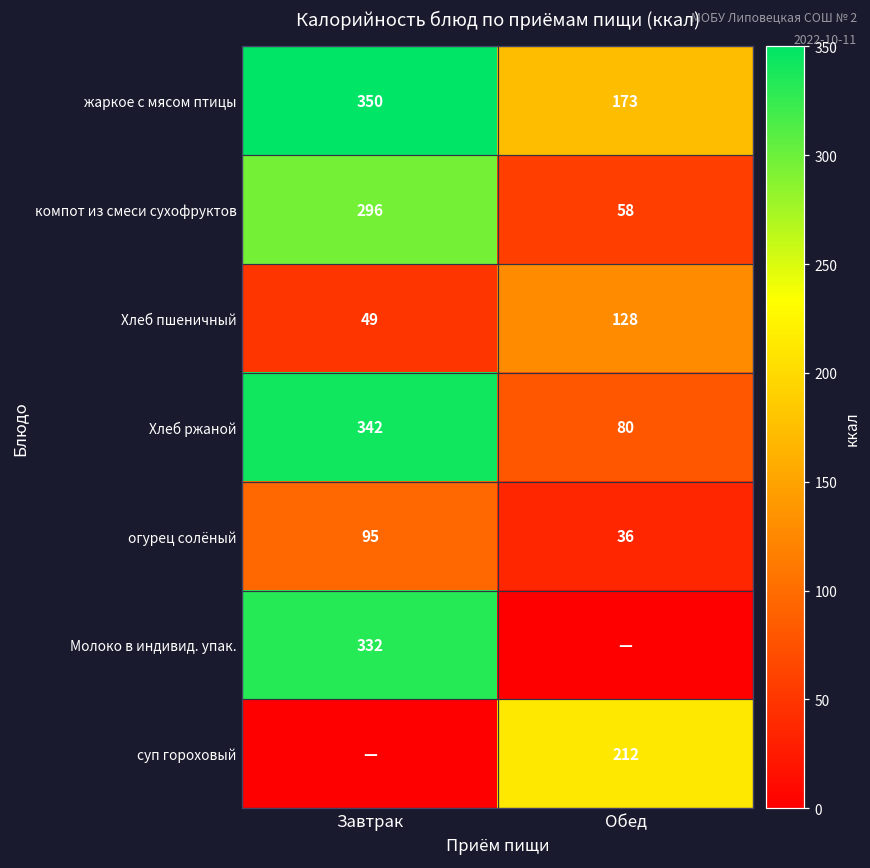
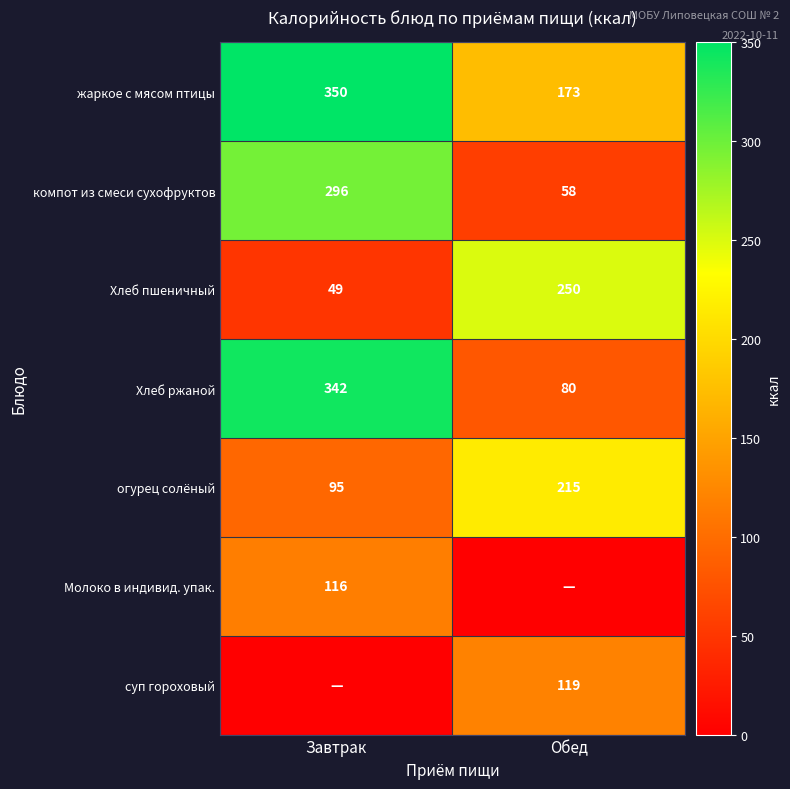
  {
    "жаркое с мясом птицы": {
      "Завтрак": 350,
      "Обед": 173
    },
    "компот из смеси сухофруктов": {
      "Завтрак": 296,
      "Обед": 58
    },
    "Хлеб пшеничный": {
      "Завтрак": 49,
-     "Обед": 128
+     "Обед": 250
    },
    "Хлеб ржаной": {
      "Завтрак": 342,
      "Обед": 80
    },
    "огурец солёный": {
      "Завтрак": 95,
-     "Обед": 36
+     "Обед": 215
    },
    "Молоко в индивид. упак.": {
-     "Завтрак": 332
+     "Завтрак": 116
    },
    "суп гороховый": {
-     "Обед": 212
+     "Обед": 119
    }
  }
